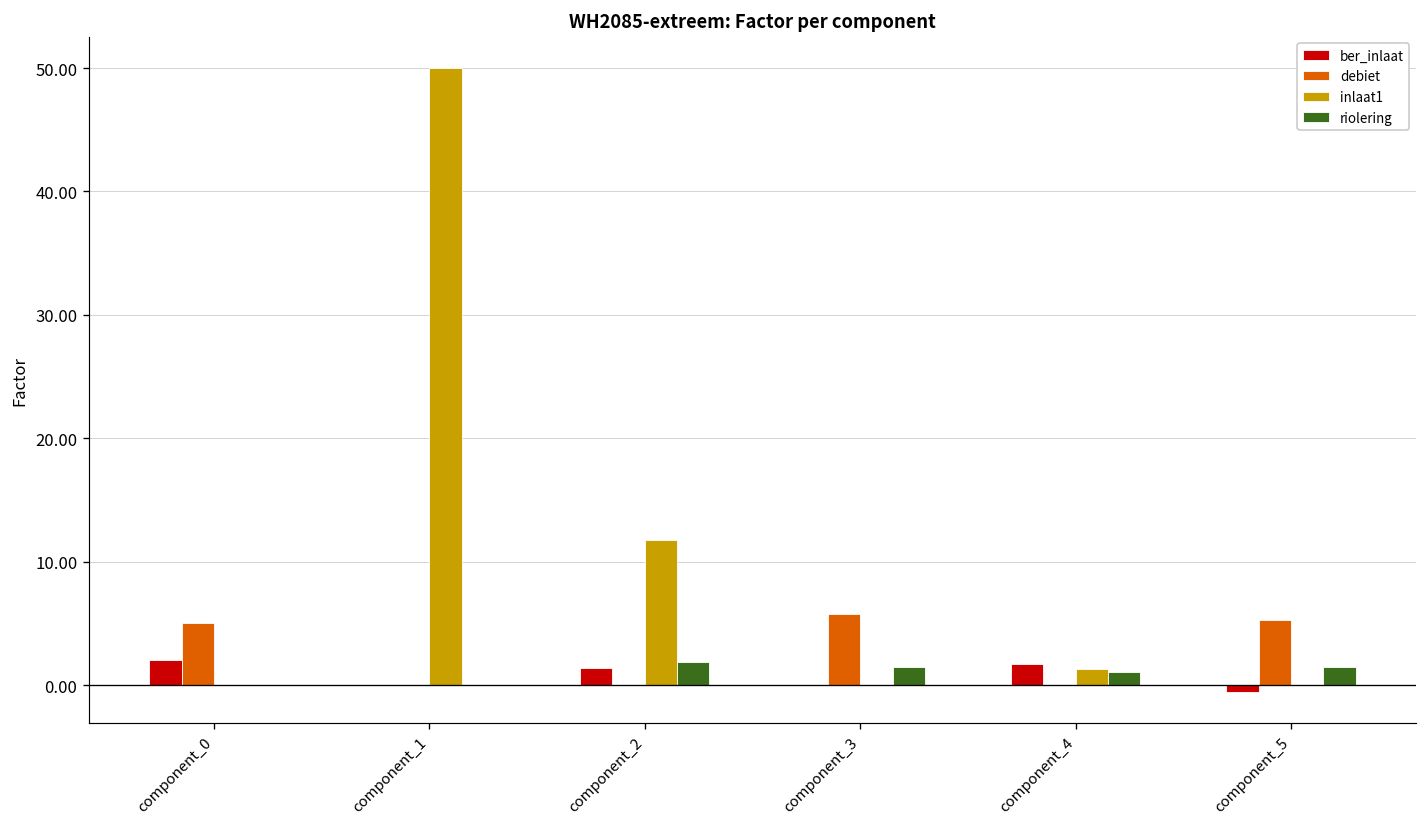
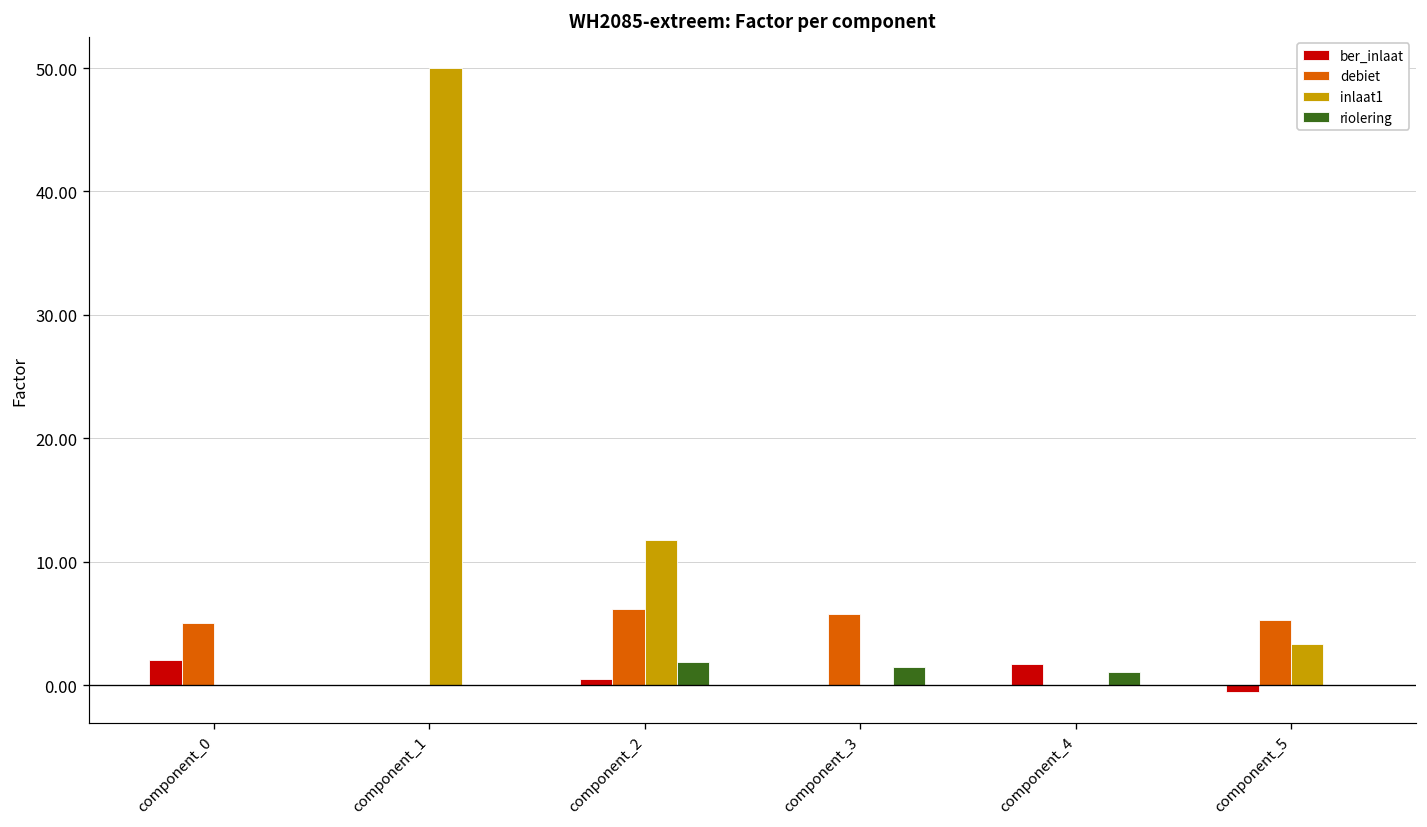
  {
    "ber_inlaat": {
      "component_0": 2.0,
-     "component_2": 1.4,
+     "component_2": 0.5,
      "component_4": 1.7,
      "component_5": -0.5
    },
    "debiet": {
      "component_0": 5.1,
-     "component_2": 0.0,
+     "component_2": 6.2,
      "component_3": 5.8,
      "component_5": 5.3
    },
    "inlaat1": {
      "component_1": 50.0,
      "component_2": 11.8,
      "component_3": 0.0,
-     "component_4": 1.3,
-     "component_5": 0.0
+     "component_4": 0.0,
+     "component_5": 3.3
    },
    "riolering": {
      "component_2": 1.9,
      "component_3": 1.5,
      "component_4": 1.1,
-     "component_5": 1.5
+     "component_5": 0.0
    }
  }
